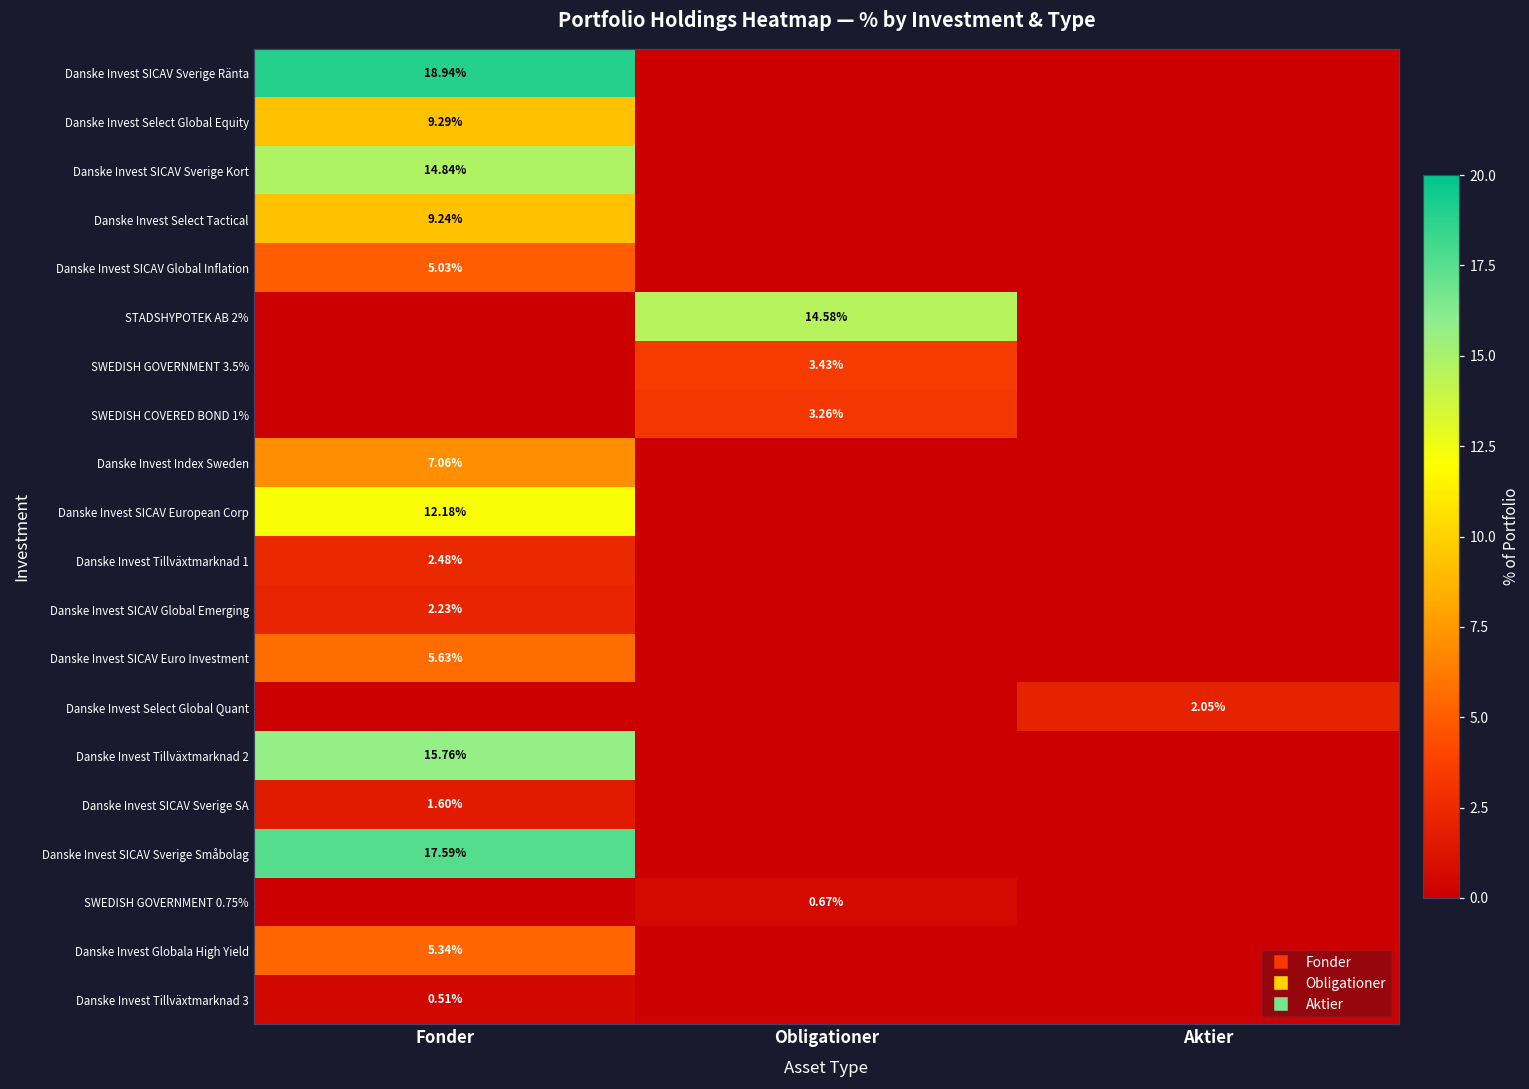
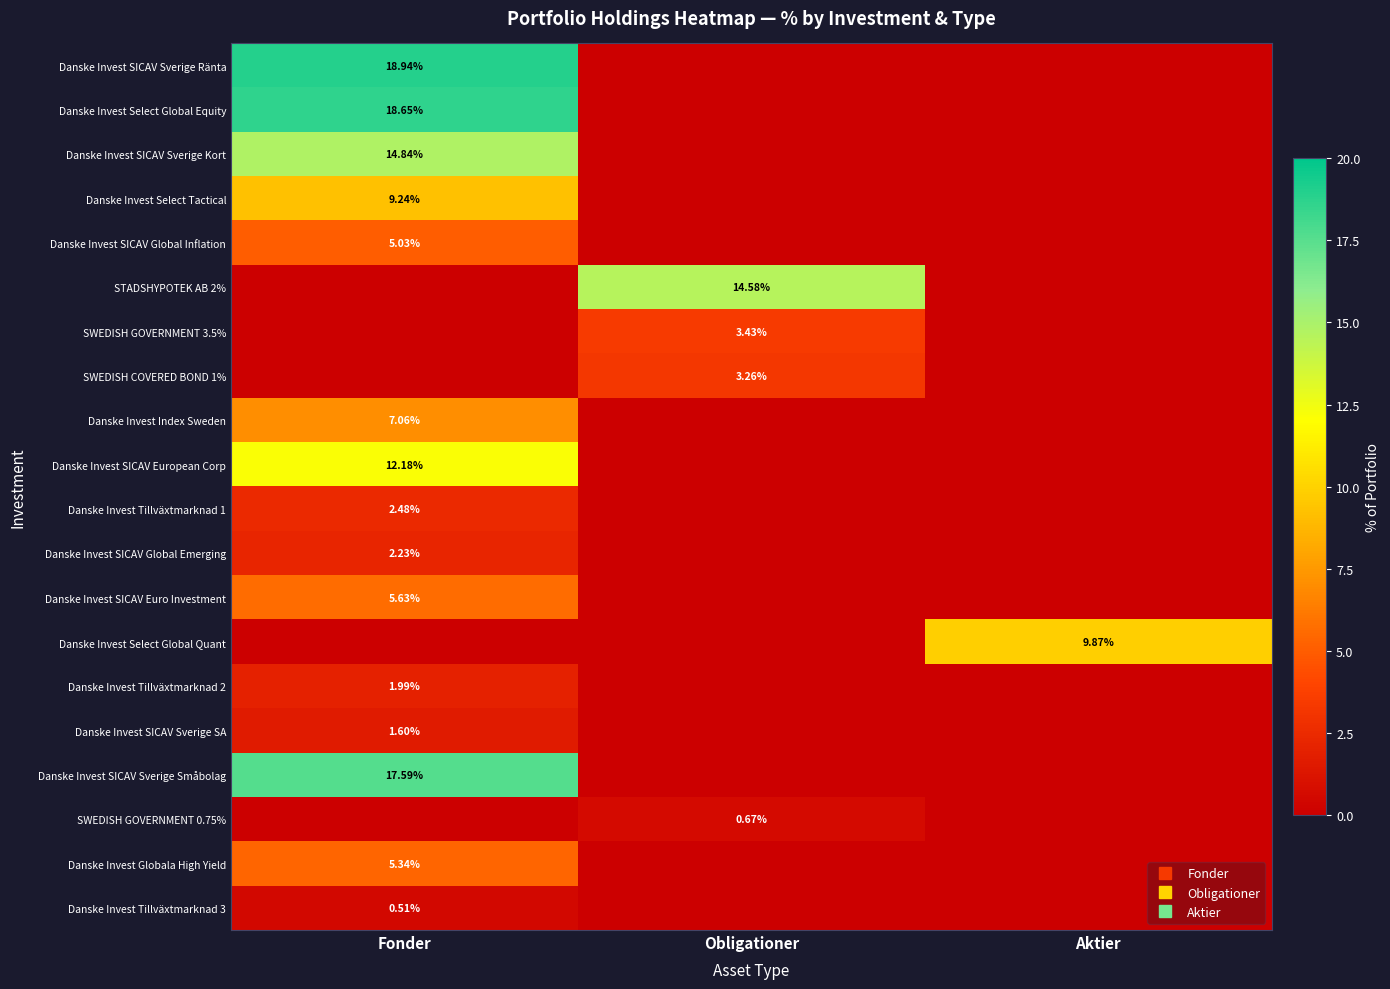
  {
    "Danske Invest SICAV Sverige Ränta": {
      "Fonder": "18.94%"
    },
    "Danske Invest Select Global Equity": {
-     "Fonder": "9.29%"
+     "Fonder": "18.65%"
    },
    "Danske Invest SICAV Sverige Kort": {
      "Fonder": "14.84%"
    },
    "Danske Invest Select Tactical": {
      "Fonder": "9.24%"
    },
    "Danske Invest SICAV Global Inflation": {
      "Fonder": "5.03%"
    },
    "STADSHYPOTEK AB 2%": {
      "Obligationer": "14.58%"
    },
    "SWEDISH GOVERNMENT 3.5%": {
      "Obligationer": "3.43%"
    },
    "SWEDISH COVERED BOND 1%": {
      "Obligationer": "3.26%"
    },
    "Danske Invest Index Sweden": {
      "Fonder": "7.06%"
    },
    "Danske Invest SICAV European Corp": {
      "Fonder": "12.18%"
    },
    "Danske Invest Tillväxtmarknad 1": {
      "Fonder": "2.48%"
    },
    "Danske Invest SICAV Global Emerging": {
      "Fonder": "2.23%"
    },
    "Danske Invest SICAV Euro Investment": {
      "Fonder": "5.63%"
    },
    "Danske Invest Select Global Quant": {
-     "Aktier": "2.05%"
+     "Aktier": "9.87%"
    },
    "Danske Invest Tillväxtmarknad 2": {
-     "Fonder": "15.76%"
+     "Fonder": "1.99%"
    },
    "Danske Invest SICAV Sverige SA": {
      "Fonder": "1.60%"
    },
    "Danske Invest SICAV Sverige Småbolag": {
      "Fonder": "17.59%"
    },
    "SWEDISH GOVERNMENT 0.75%": {
      "Obligationer": "0.67%"
    },
    "Danske Invest Globala High Yield": {
      "Fonder": "5.34%"
    },
    "Danske Invest Tillväxtmarknad 3": {
      "Fonder": "0.51%"
    }
  }
